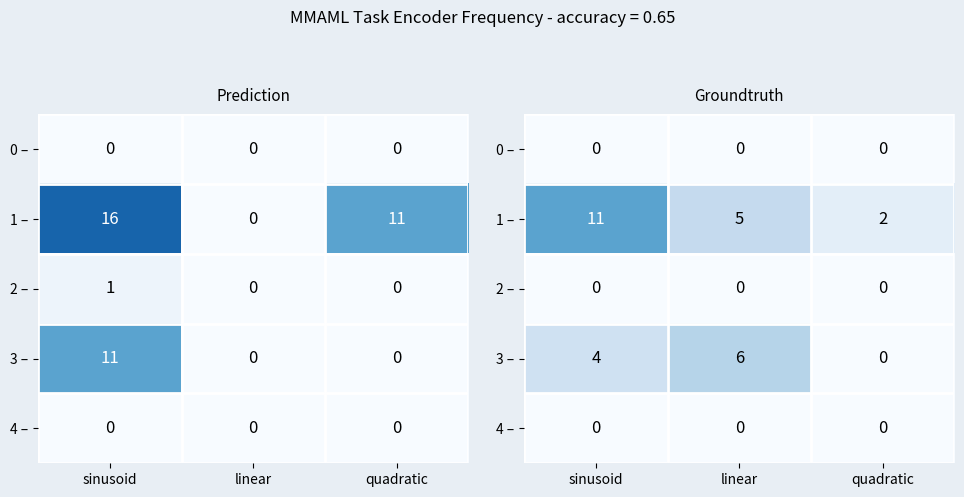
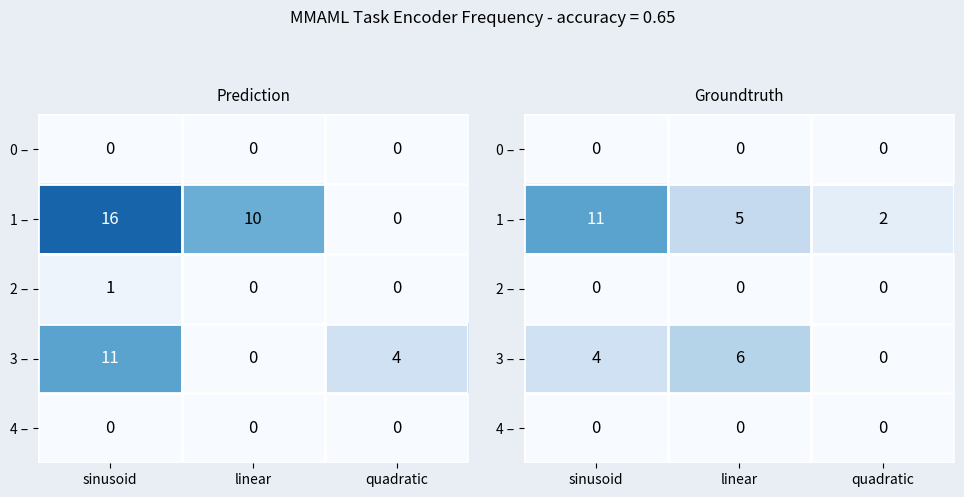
  {
    "Prediction": {
      "0 –": {
        "sinusoid": 0,
        "linear": 0,
        "quadratic": 0
      },
      "1 –": {
        "sinusoid": 16,
-       "linear": 0,
-       "quadratic": 11
+       "linear": 10,
+       "quadratic": 0
      },
      "2 –": {
        "sinusoid": 1,
        "linear": 0,
        "quadratic": 0
      },
      "3 –": {
        "sinusoid": 11,
        "linear": 0,
-       "quadratic": 0
+       "quadratic": 4
      },
      "4 –": {
        "sinusoid": 0,
        "linear": 0,
        "quadratic": 0
      }
    },
    "Groundtruth": {
      "0 –": {
        "sinusoid": 0,
        "linear": 0,
        "quadratic": 0
      },
      "1 –": {
        "sinusoid": 11,
        "linear": 5,
        "quadratic": 2
      },
      "2 –": {
        "sinusoid": 0,
        "linear": 0,
        "quadratic": 0
      },
      "3 –": {
        "sinusoid": 4,
        "linear": 6,
        "quadratic": 0
      },
      "4 –": {
        "sinusoid": 0,
        "linear": 0,
        "quadratic": 0
      }
    }
  }
